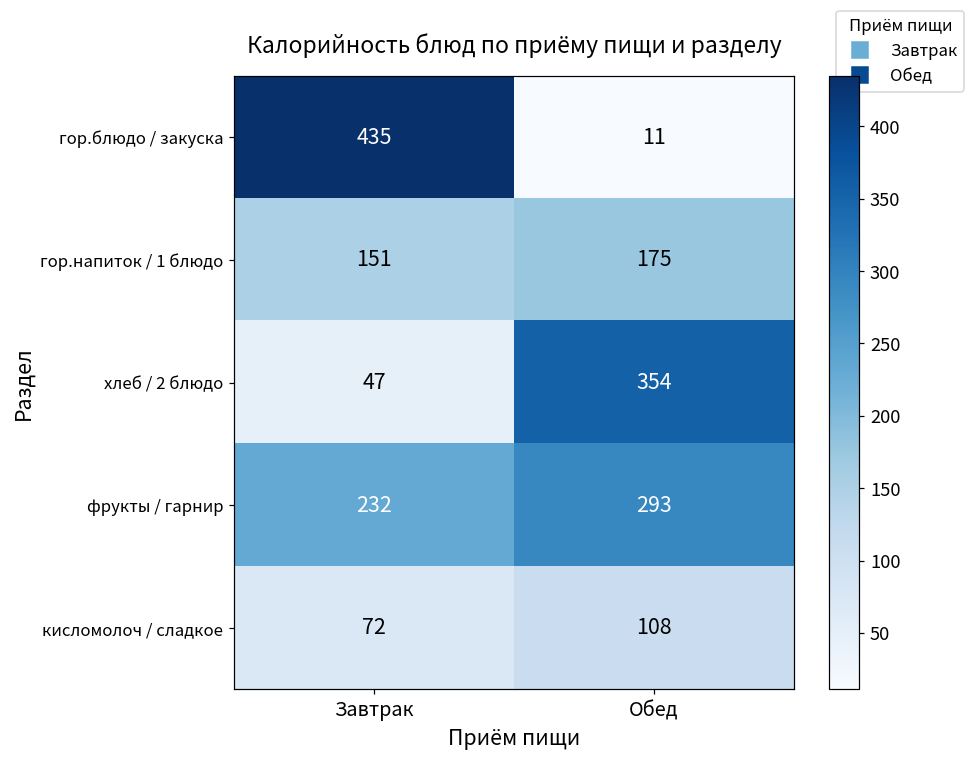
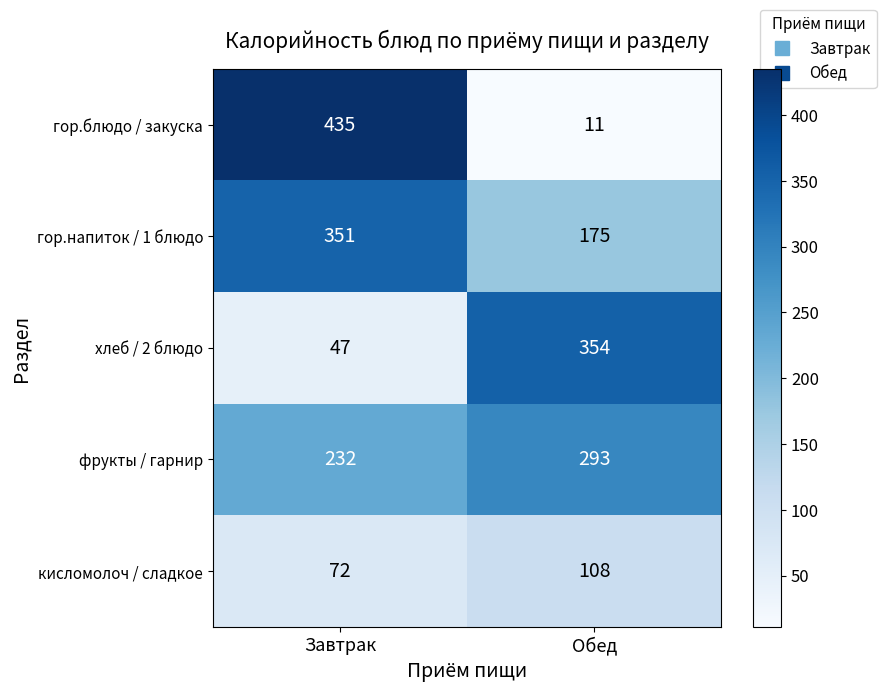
  {
    "гор.блюдо / закуска": {
      "Завтрак": 435,
      "Обед": 11
    },
    "гор.напиток / 1 блюдо": {
-     "Завтрак": 151,
+     "Завтрак": 351,
      "Обед": 175
    },
    "хлеб / 2 блюдо": {
      "Завтрак": 47,
      "Обед": 354
    },
    "фрукты / гарнир": {
      "Завтрак": 232,
      "Обед": 293
    },
    "кисломолоч / сладкое": {
      "Завтрак": 72,
      "Обед": 108
    }
  }
